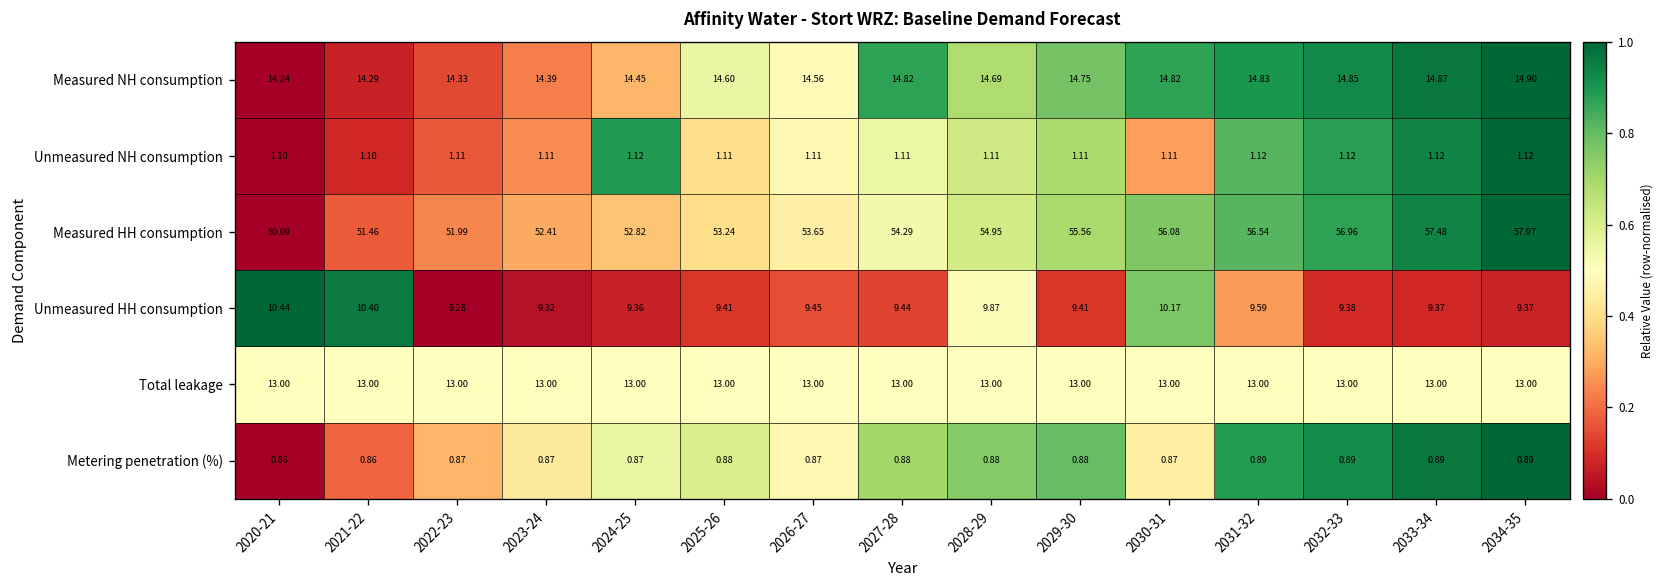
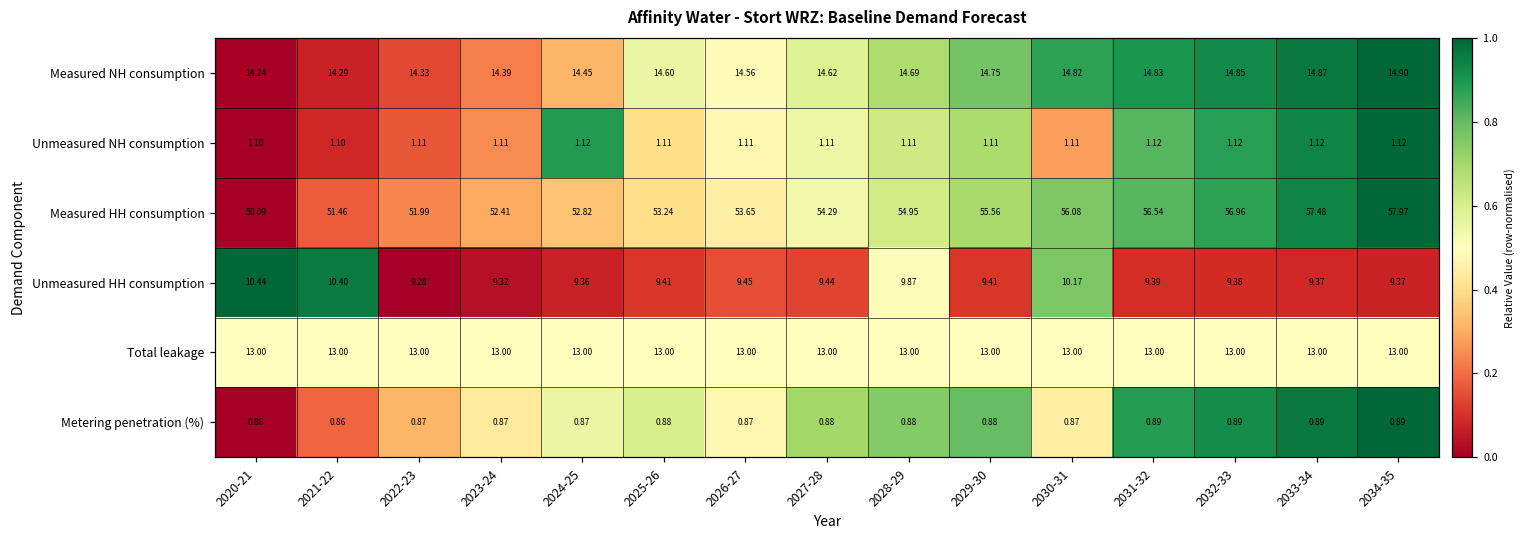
  {
    "Measured NH consumption": {
      "2020-21": 14.24,
      "2021-22": 14.29,
      "2022-23": 14.33,
      "2023-24": 14.39,
      "2024-25": 14.45,
      "2025-26": 14.60,
      "2026-27": 14.56,
-     "2027-28": 14.82,
+     "2027-28": 14.62,
      "2028-29": 14.69,
      "2029-30": 14.75,
      "2030-31": 14.82,
      "2031-32": 14.83,
      "2032-33": 14.85,
      "2033-34": 14.87,
      "2034-35": 14.90
    },
    "Unmeasured NH consumption": {
      "2020-21": 1.10,
      "2021-22": 1.10,
      "2022-23": 1.11,
      "2023-24": 1.11,
      "2024-25": 1.12,
      "2025-26": 1.11,
      "2026-27": 1.11,
      "2027-28": 1.11,
      "2028-29": 1.11,
      "2029-30": 1.11,
      "2030-31": 1.11,
      "2031-32": 1.12,
      "2032-33": 1.12,
      "2033-34": 1.12,
      "2034-35": 1.12
    },
    "Measured HH consumption": {
      "2020-21": 50.09,
      "2021-22": 51.46,
      "2022-23": 51.99,
      "2023-24": 52.41,
      "2024-25": 52.82,
      "2025-26": 53.24,
      "2026-27": 53.65,
      "2027-28": 54.29,
      "2028-29": 54.95,
      "2029-30": 55.56,
      "2030-31": 56.08,
      "2031-32": 56.54,
      "2032-33": 56.96,
      "2033-34": 57.48,
      "2034-35": 57.97
    },
    "Unmeasured HH consumption": {
      "2020-21": 10.44,
      "2021-22": 10.40,
      "2022-23": 9.28,
      "2023-24": 9.32,
      "2024-25": 9.36,
      "2025-26": 9.41,
      "2026-27": 9.45,
      "2027-28": 9.44,
      "2028-29": 9.87,
      "2029-30": 9.41,
      "2030-31": 10.17,
-     "2031-32": 9.59,
+     "2031-32": 9.39,
      "2032-33": 9.38,
      "2033-34": 9.37,
      "2034-35": 9.37
    },
    "Total leakage": {
      "2020-21": 13.00,
      "2021-22": 13.00,
      "2022-23": 13.00,
      "2023-24": 13.00,
      "2024-25": 13.00,
      "2025-26": 13.00,
      "2026-27": 13.00,
      "2027-28": 13.00,
      "2028-29": 13.00,
      "2029-30": 13.00,
      "2030-31": 13.00,
      "2031-32": 13.00,
      "2032-33": 13.00,
      "2033-34": 13.00,
      "2034-35": 13.00
    },
    "Metering penetration (%)": {
      "2020-21": 0.86,
      "2021-22": 0.86,
      "2022-23": 0.87,
      "2023-24": 0.87,
      "2024-25": 0.87,
      "2025-26": 0.88,
      "2026-27": 0.87,
      "2027-28": 0.88,
      "2028-29": 0.88,
      "2029-30": 0.88,
      "2030-31": 0.87,
      "2031-32": 0.89,
      "2032-33": 0.89,
      "2033-34": 0.89,
      "2034-35": 0.89
    }
  }
